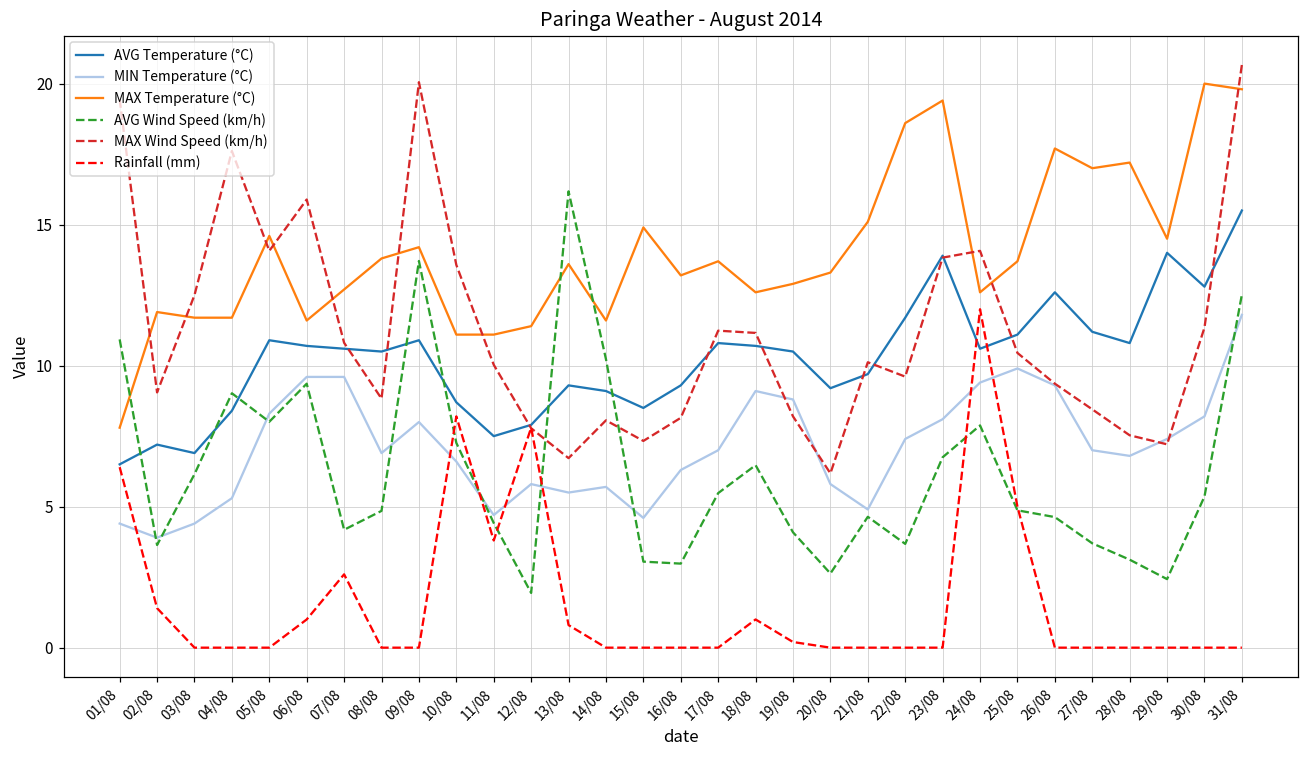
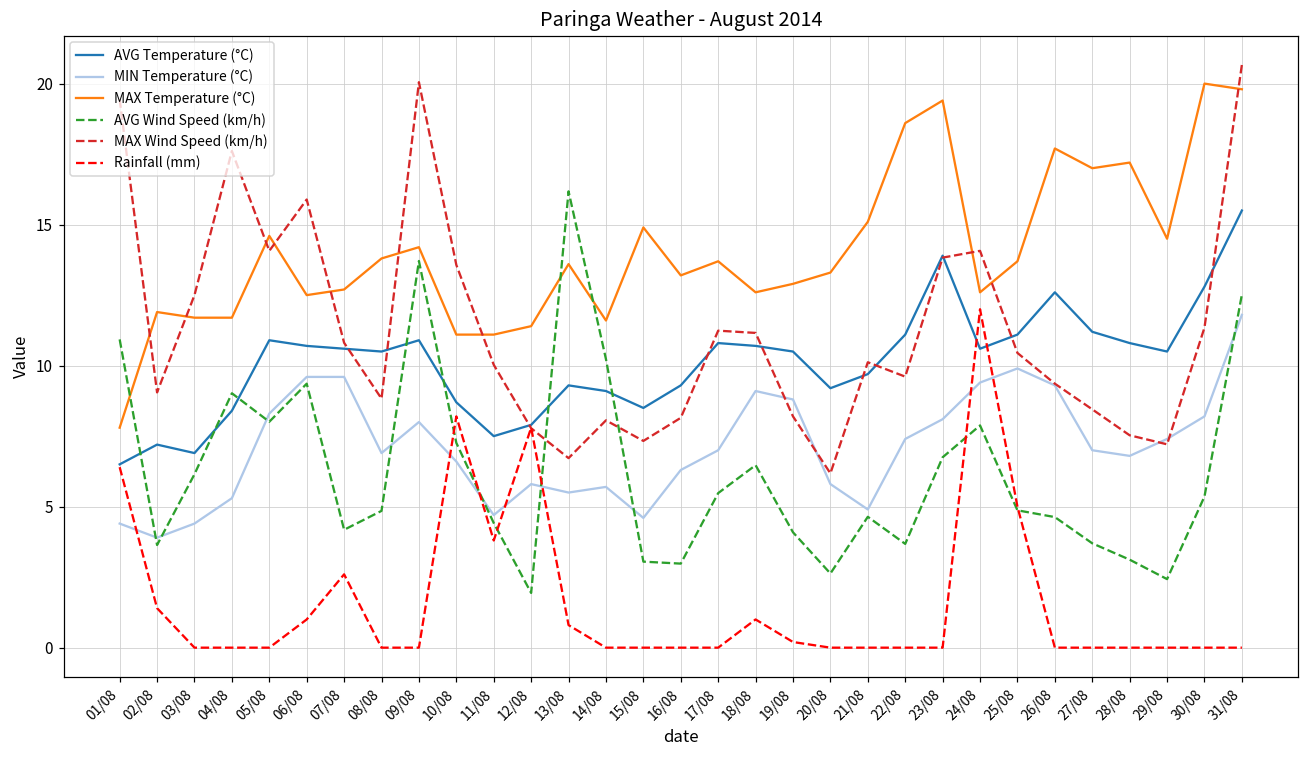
  {
    "AVG Temperature (°C)": {
      "01/08": 6.5,
      "02/08": 7.2,
      "03/08": 6.9,
      "04/08": 8.4,
      "05/08": 10.9,
      "06/08": 10.7,
      "07/08": 10.6,
      "08/08": 10.5,
      "09/08": 10.9,
      "10/08": 8.7,
      "11/08": 7.5,
      "12/08": 7.9,
      "13/08": 9.3,
      "14/08": 9.1,
      "15/08": 8.5,
      "16/08": 9.3,
      "17/08": 10.8,
      "18/08": 10.7,
      "19/08": 10.5,
      "20/08": 9.2,
      "21/08": 9.7,
-     "22/08": 11.7,
+     "22/08": 11.1,
      "24/08": 10.6,
      "25/08": 11.1,
      "26/08": 12.6,
      "27/08": 11.2,
      "28/08": 10.8,
-     "29/08": 14.0,
+     "29/08": 10.5,
      "30/08": 12.8,
      "31/08": 15.5
    },
    "MIN Temperature (°C)": {
      "01/08": 4.4,
      "02/08": 3.9,
      "03/08": 4.4,
      "04/08": 5.3,
      "05/08": 8.3,
      "06/08": 9.6,
      "07/08": 9.6,
      "08/08": 6.9,
      "09/08": 8.0,
      "10/08": 6.6,
      "11/08": 4.7,
      "12/08": 5.8,
      "13/08": 5.5,
      "14/08": 5.7,
      "15/08": 4.6,
      "16/08": 6.3,
      "17/08": 7.0,
      "18/08": 9.1,
      "19/08": 8.8,
      "20/08": 5.8,
      "21/08": 4.9,
      "22/08": 7.4,
      "23/08": 8.1,
      "24/08": 9.4,
      "25/08": 9.9,
      "27/08": 7.0,
      "28/08": 6.8,
      "29/08": 7.4,
      "30/08": 8.2,
      "31/08": 11.8
    },
    "MAX Temperature (°C)": {
      "01/08": 7.8,
      "02/08": 11.9,
      "03/08": 11.7,
      "04/08": 11.7,
      "05/08": 14.6,
-     "06/08": 11.6,
+     "06/08": 12.5,
      "07/08": 12.7,
      "08/08": 13.8,
      "09/08": 14.2,
      "10/08": 11.1,
      "11/08": 11.1,
      "12/08": 11.4,
      "13/08": 13.6,
      "14/08": 11.6,
      "15/08": 14.9,
      "16/08": 13.2,
      "17/08": 13.7,
      "18/08": 12.6,
      "19/08": 12.9,
      "20/08": 13.3,
      "21/08": 15.1,
      "22/08": 18.6,
      "23/08": 19.4,
      "24/08": 12.6,
      "25/08": 13.7,
      "26/08": 17.7,
      "27/08": 17.0,
      "28/08": 17.2,
      "29/08": 14.5,
      "30/08": 20.0,
      "31/08": 19.8
    },
    "AVG Wind Speed (km/h)": {
      "01/08": 10.9,
      "02/08": 3.6,
      "03/08": 6.2,
      "04/08": 9.0,
      "05/08": 8.0,
      "06/08": 9.4,
      "07/08": 4.2,
      "08/08": 4.9,
      "09/08": 13.7,
      "10/08": 7.3,
      "11/08": 4.4,
      "12/08": 1.9,
      "13/08": 16.2,
      "14/08": 10.2,
      "15/08": 3.1,
      "16/08": 3.0,
      "17/08": 5.5,
      "18/08": 6.5,
      "19/08": 4.1,
      "20/08": 2.6,
      "21/08": 4.6,
      "22/08": 3.7,
      "23/08": 6.8,
      "24/08": 7.9,
      "25/08": 4.9,
      "26/08": 4.6,
      "27/08": 3.7,
      "28/08": 3.1,
      "29/08": 2.4,
      "30/08": 5.4,
      "31/08": 12.5
    },
    "MAX Wind Speed (km/h)": {
      "02/08": 9.1,
      "03/08": 12.5,
      "05/08": 14.1,
      "06/08": 15.9,
      "07/08": 10.8,
      "08/08": 8.8,
      "09/08": 20.1,
      "10/08": 13.6,
      "11/08": 10.0,
      "13/08": 6.7,
      "14/08": 8.1,
      "15/08": 7.3,
      "16/08": 8.2,
      "17/08": 11.2,
      "18/08": 11.2,
      "19/08": 8.2,
      "20/08": 6.2,
      "21/08": 10.1,
      "22/08": 9.6,
      "24/08": 14.1,
      "25/08": 10.5,
      "27/08": 8.5,
      "28/08": 7.5,
      "29/08": 7.2,
      "30/08": 11.4,
      "31/08": 20.7
    },
    "Rainfall (mm)": {
      "01/08": 6.4,
      "02/08": 1.4,
      "03/08": 0.0,
      "04/08": 0.0,
      "05/08": 0.0,
      "06/08": 1.0,
      "07/08": 2.6,
      "08/08": 0.0,
      "09/08": 0.0,
      "10/08": 8.2,
      "11/08": 3.8,
      "13/08": 0.8,
      "14/08": 0.0,
      "15/08": 0.0,
      "16/08": 0.0,
      "17/08": 0.0,
      "18/08": 1.0,
      "19/08": 0.2,
      "20/08": 0.0,
      "21/08": 0.0,
      "22/08": 0.0,
      "23/08": 0.0,
      "24/08": 12.0,
      "25/08": 5.0,
      "26/08": 0.0,
      "27/08": 0.0,
      "28/08": 0.0,
      "29/08": 0.0,
      "30/08": 0.0,
      "31/08": 0.0
    }
  }
